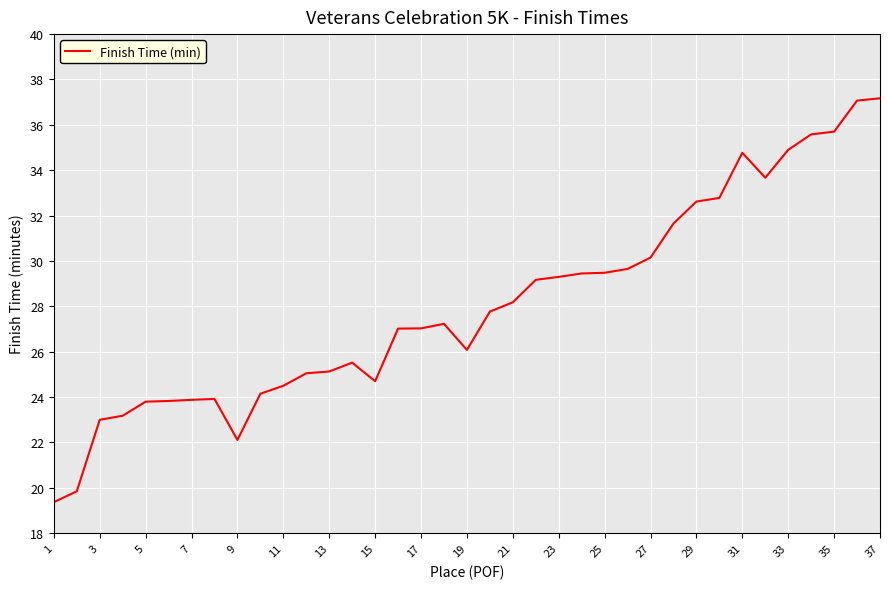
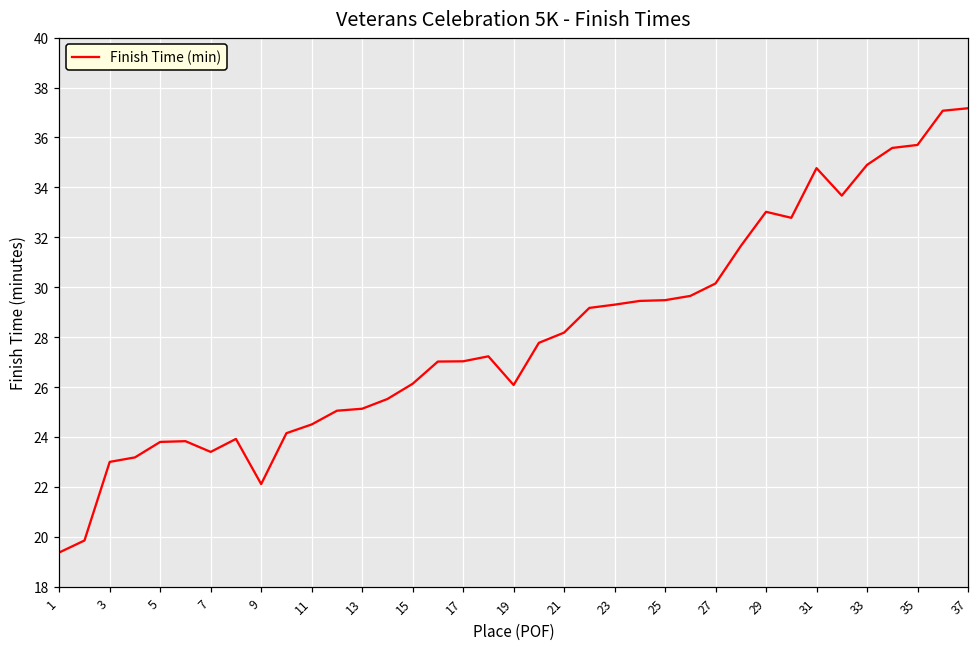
  {
    "1": 19.4,
    "3": 23.0,
    "5": 23.8,
-   "7": 23.9,
+   "7": 23.4,
    "9": 22.1,
    "11": 24.5,
    "13": 25.1,
-   "15": 24.7,
+   "15": 26.1,
    "17": 27.0,
    "19": 26.1,
    "21": 28.2,
    "23": 29.3,
    "25": 29.5,
    "27": 30.2,
-   "29": 32.6,
+   "29": 33.0,
    "31": 34.8,
    "33": 34.9,
    "35": 35.7,
    "37": 37.2
  }
